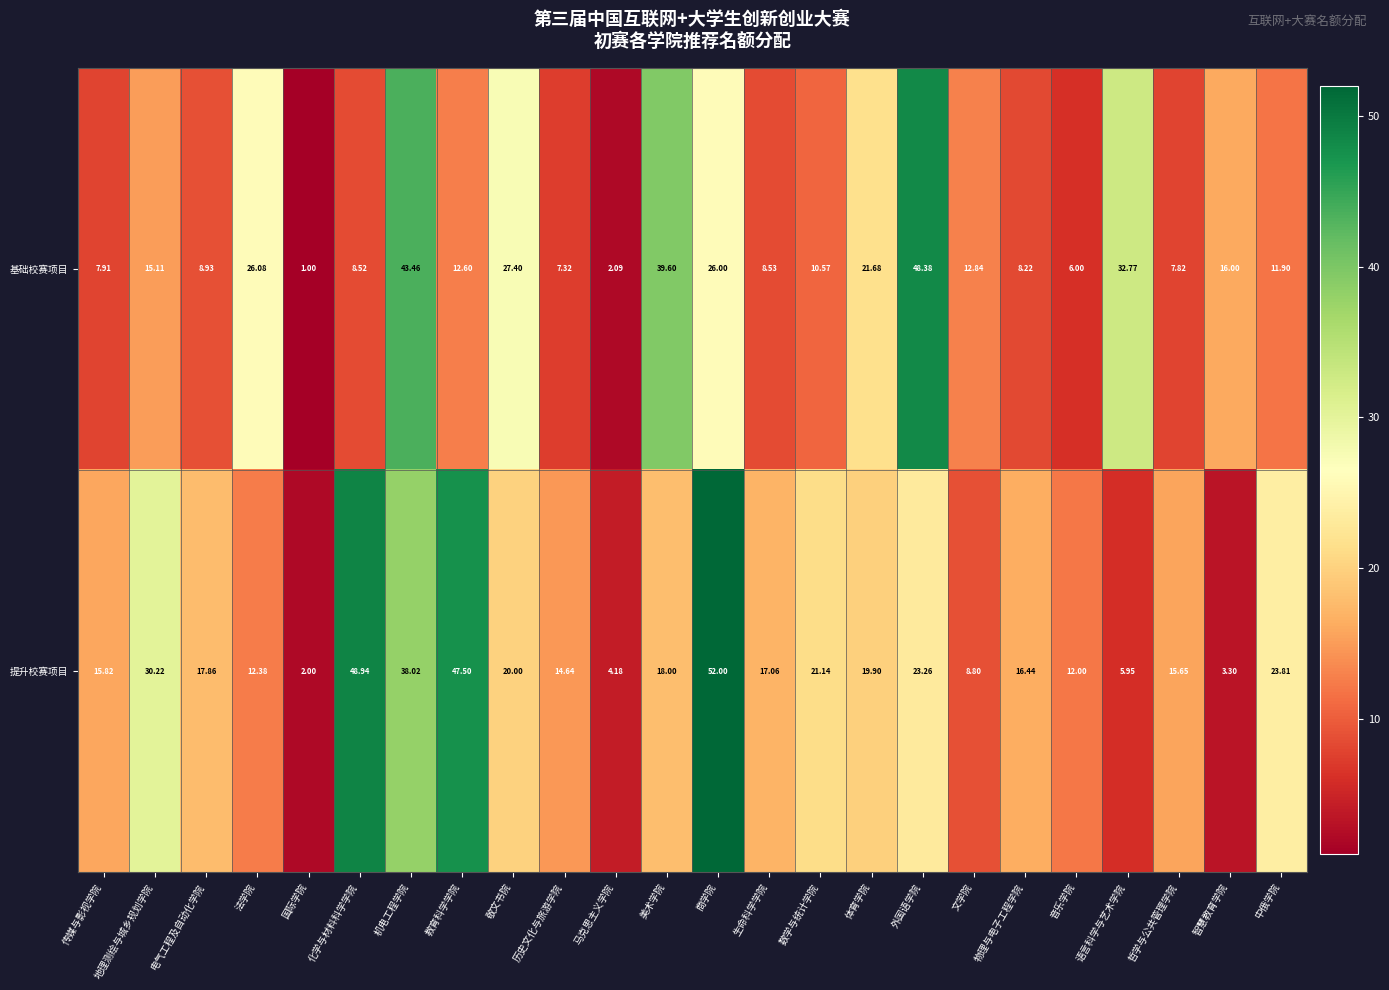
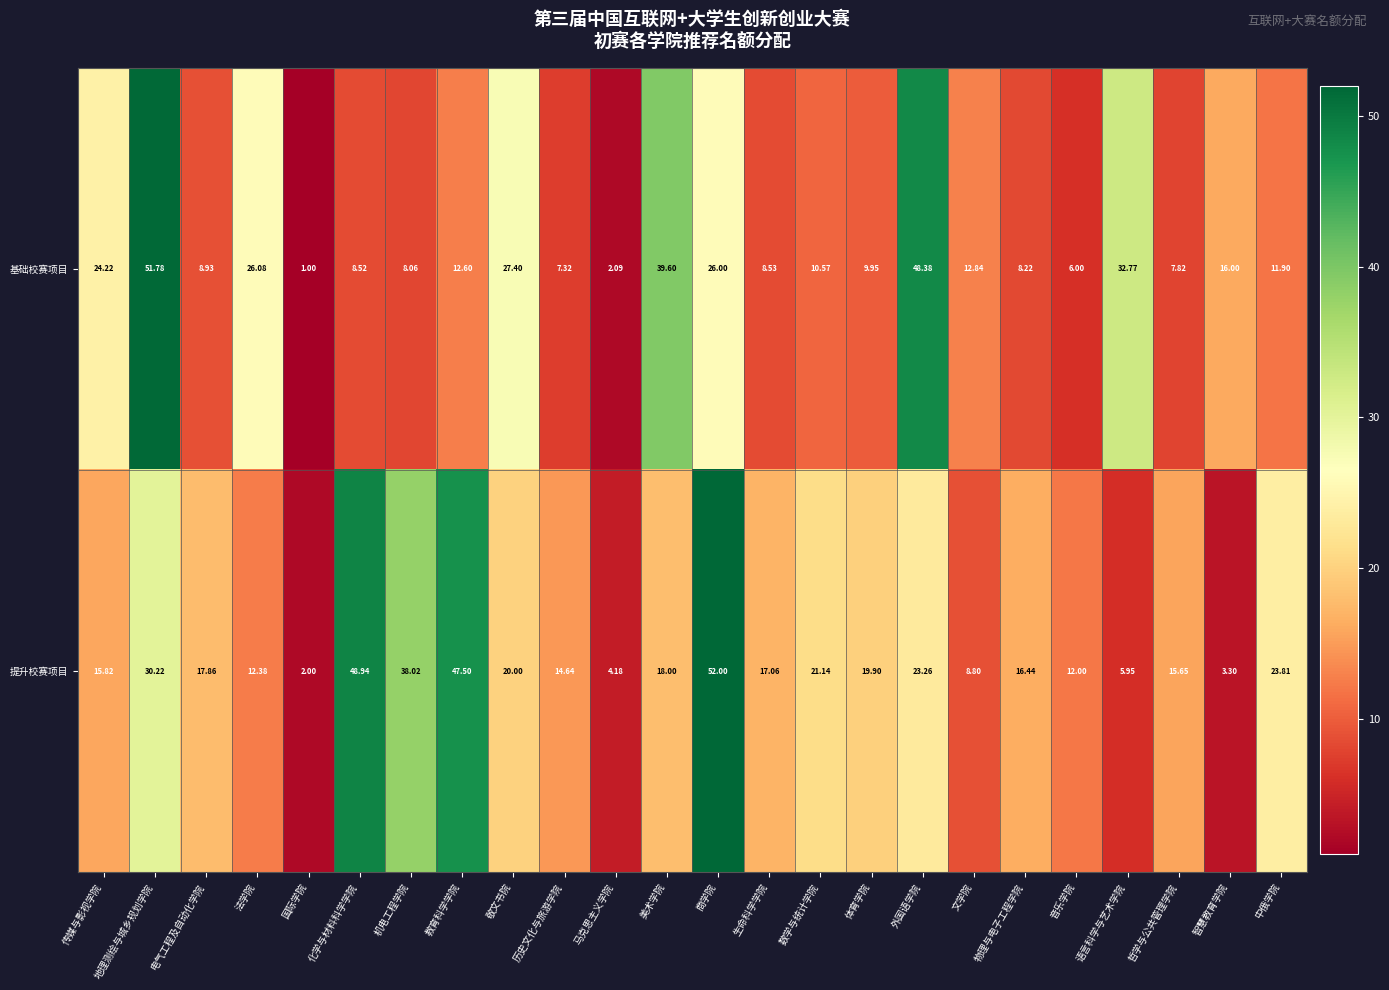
  {
    "基础校赛项目": {
-     "传媒与影视学院": 7.91,
-     "地理测绘与城乡规划学院": 15.11,
+     "传媒与影视学院": 24.22,
+     "地理测绘与城乡规划学院": 51.78,
      "电气工程及自动化学院": 8.93,
      "法学院": 26.08,
      "国际学院": 1.00,
      "化学与材料科学学院": 8.52,
-     "机电工程学院": 43.46,
+     "机电工程学院": 8.06,
      "教育科学学院": 12.60,
      "敬文书院": 27.40,
      "历史文化与旅游学院": 7.32,
      "马克思主义学院": 2.09,
      "美术学院": 39.60,
      "商学院": 26.00,
      "生命科学学院": 8.53,
      "数学与统计学院": 10.57,
-     "体育学院": 21.68,
+     "体育学院": 9.95,
      "外国语学院": 48.38,
      "文学院": 12.84,
      "物理与电子工程学院": 8.22,
      "音乐学院": 6.00,
      "语言科学与艺术学院": 32.77,
      "哲学与公共管理学院": 7.82,
      "智慧教育学院": 16.00,
      "中俄学院": 11.90
    },
    "提升校赛项目": {
      "传媒与影视学院": 15.82,
      "地理测绘与城乡规划学院": 30.22,
      "电气工程及自动化学院": 17.86,
      "法学院": 12.38,
      "国际学院": 2.00,
      "化学与材料科学学院": 48.94,
      "机电工程学院": 38.02,
      "教育科学学院": 47.50,
      "敬文书院": 20.00,
      "历史文化与旅游学院": 14.64,
      "马克思主义学院": 4.18,
      "美术学院": 18.00,
      "商学院": 52.00,
      "生命科学学院": 17.06,
      "数学与统计学院": 21.14,
      "体育学院": 19.90,
      "外国语学院": 23.26,
      "文学院": 8.80,
      "物理与电子工程学院": 16.44,
      "音乐学院": 12.00,
      "语言科学与艺术学院": 5.95,
      "哲学与公共管理学院": 15.65,
      "智慧教育学院": 3.30,
      "中俄学院": 23.81
    }
  }
